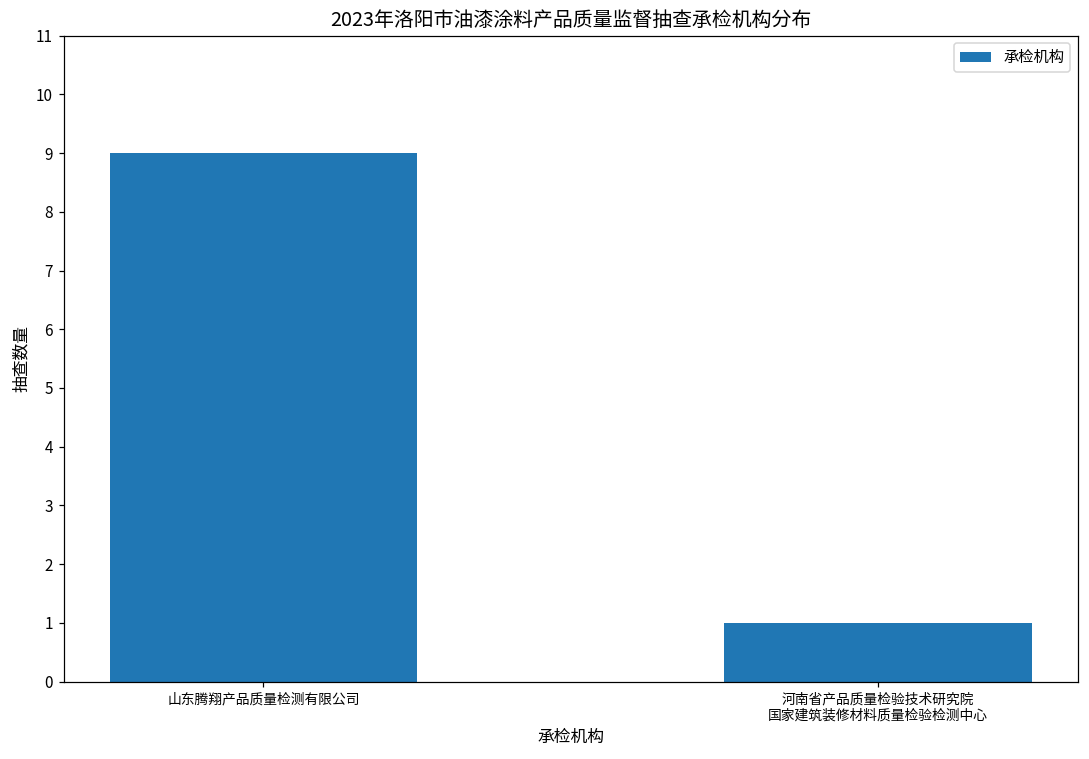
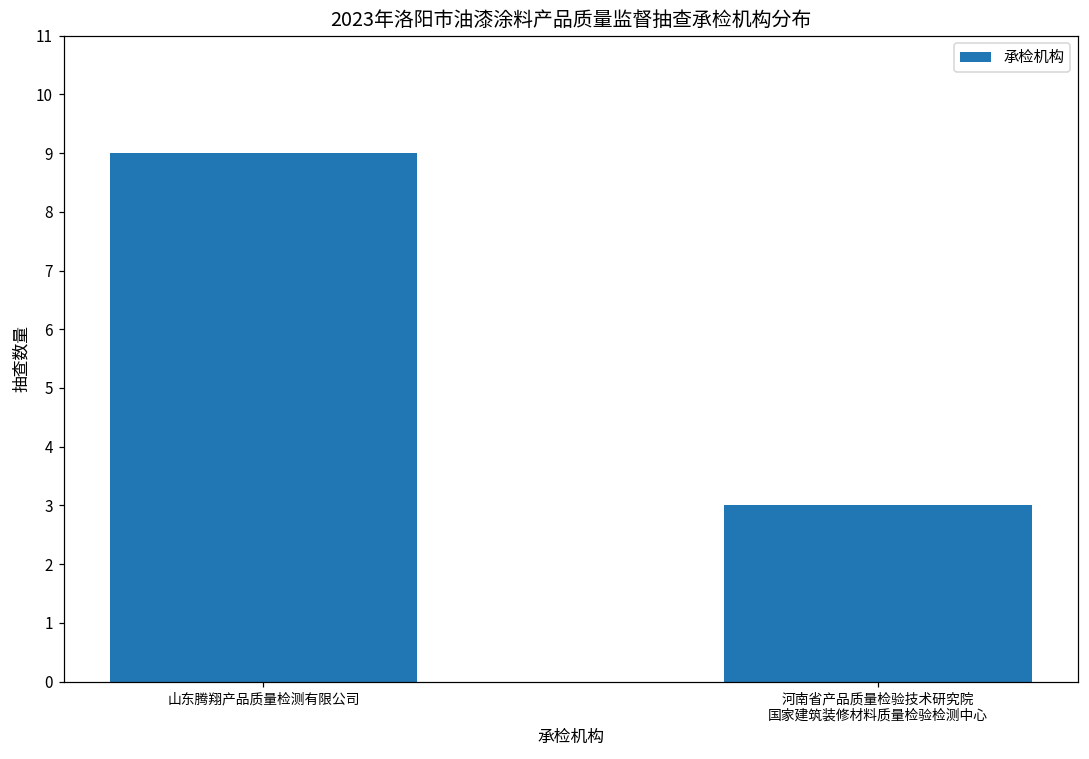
  {
    "山东腾翔产品质量检测有限公司": 9,
-   "河南省产品质量检验技术研究院 国家建筑装修材料质量检验检测中心": 1
+   "河南省产品质量检验技术研究院 国家建筑装修材料质量检验检测中心": 3
  }
